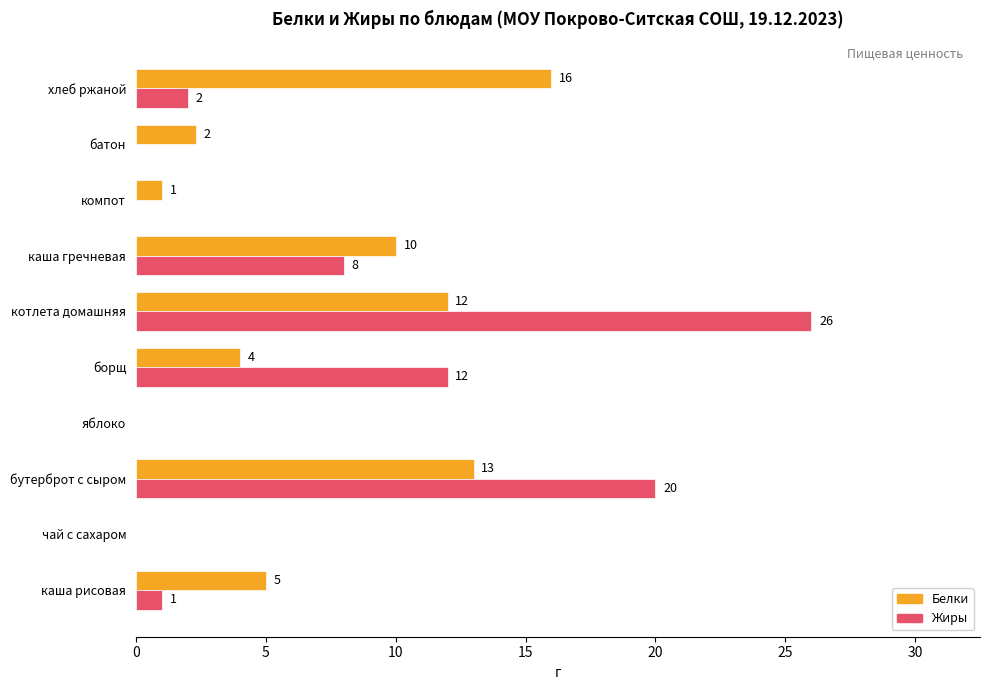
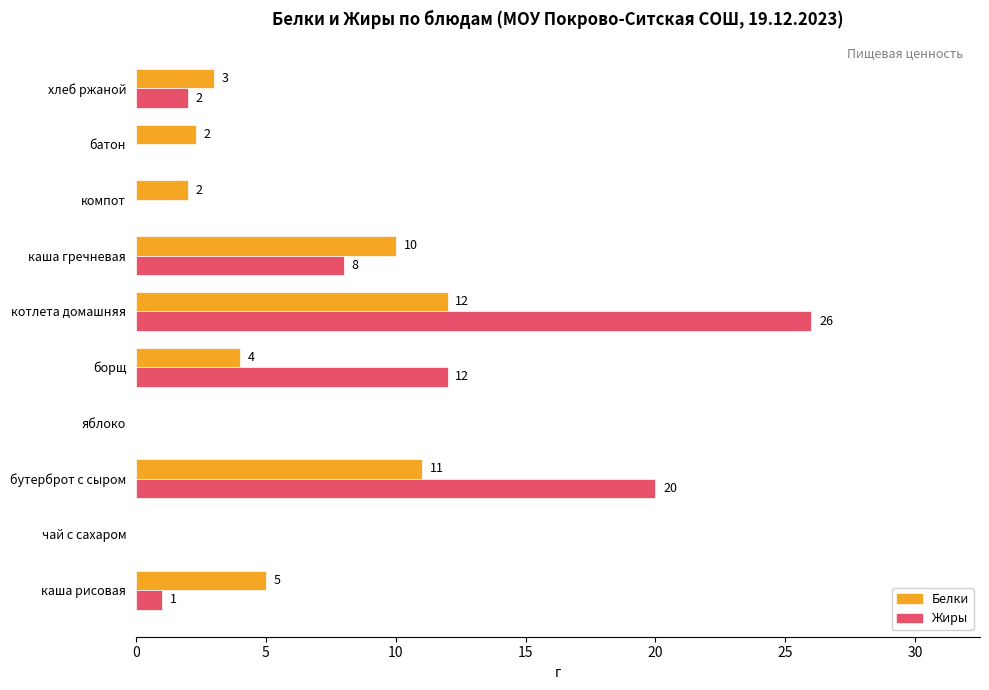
  {
    "Белки": {
-     "хлеб ржаной": 16,
+     "хлеб ржаной": 3,
      "батон": 2,
-     "компот": 1,
+     "компот": 2,
      "каша гречневая": 10,
      "котлета домашняя": 12,
      "борщ": 4,
-     "бутерброт с сыром": 13,
+     "бутерброт с сыром": 11,
      "каша рисовая": 5
    },
    "Жиры": {
      "хлеб ржаной": 2,
      "каша гречневая": 8,
      "котлета домашняя": 26,
      "борщ": 12,
      "бутерброт с сыром": 20,
      "каша рисовая": 1
    }
  }
